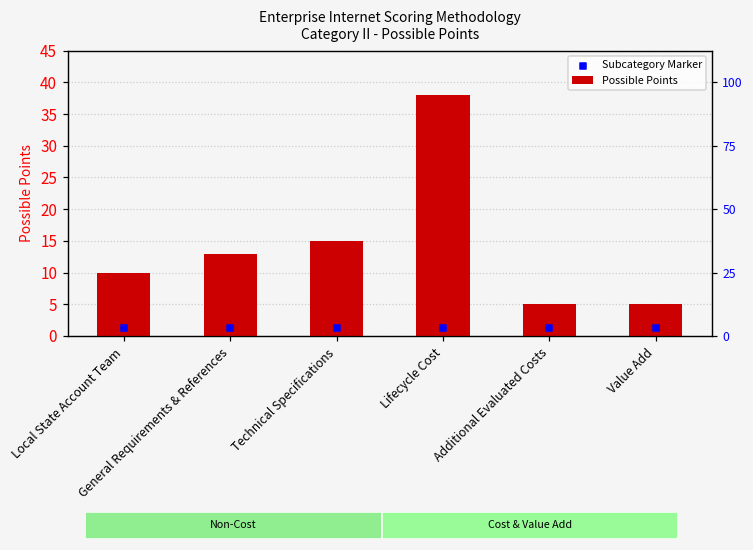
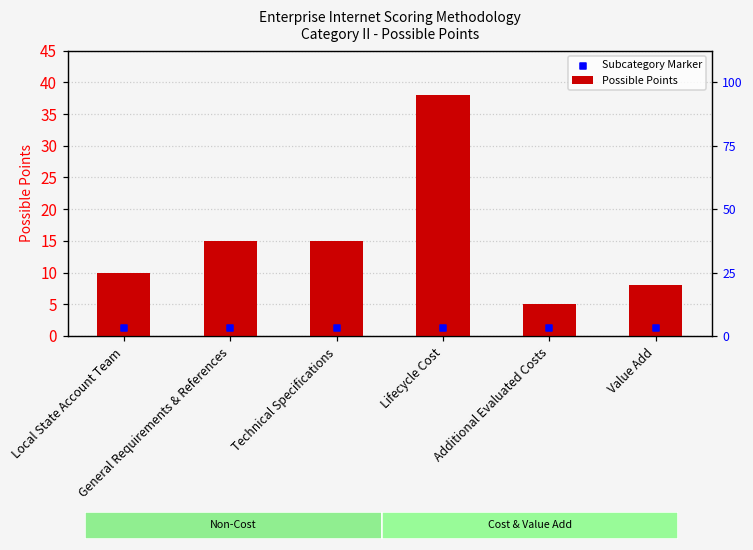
  {
    "Possible Points": {
      "Local State Account Team": 10,
-     "General Requirements & References": 13,
+     "General Requirements & References": 15,
      "Technical Specifications": 15,
      "Lifecycle Cost": 38,
      "Additional Evaluated Costs": 5,
-     "Value Add": 5
+     "Value Add": 8
    }
  }
